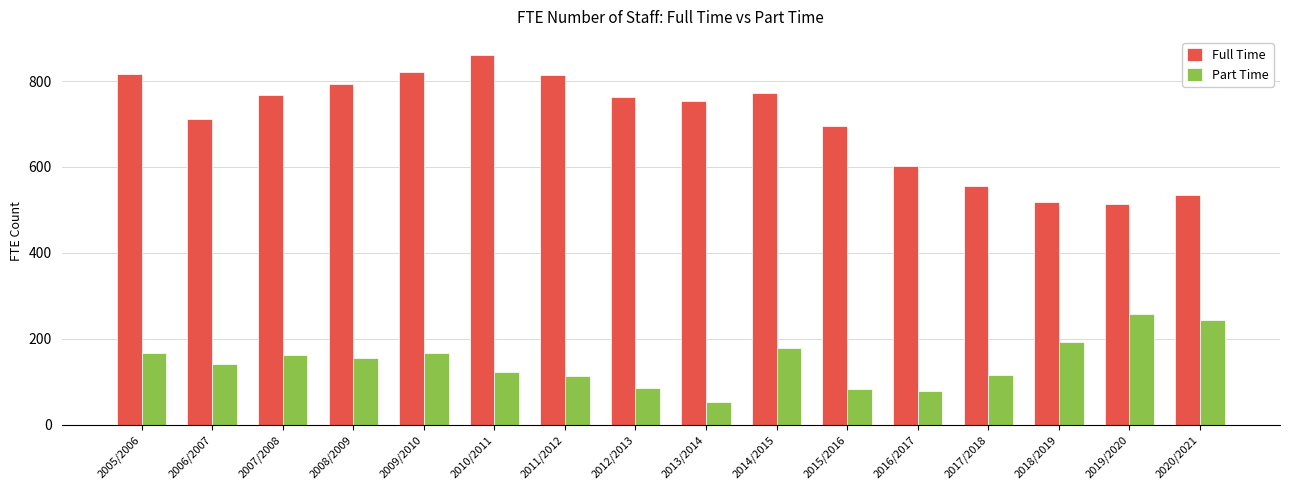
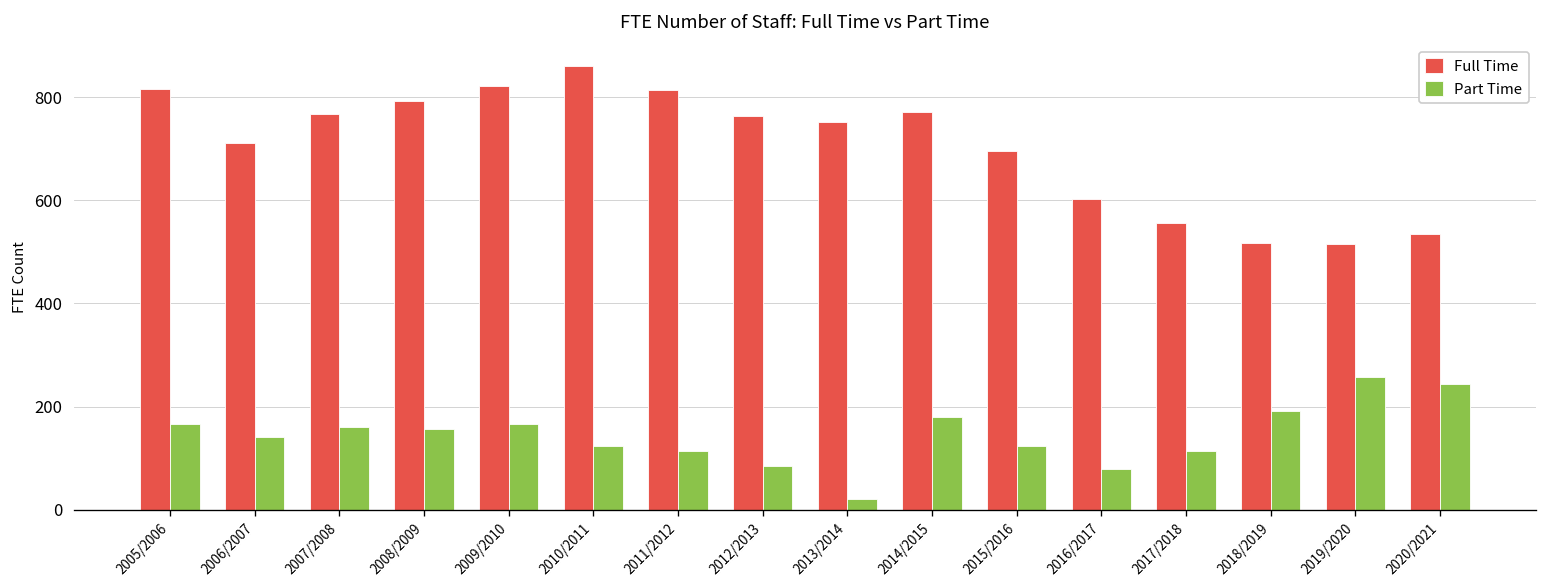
  {
    "Full Time": {
      "2005/2006": 820,
      "2006/2007": 710,
      "2007/2008": 770,
      "2008/2009": 790,
      "2009/2010": 820,
      "2010/2011": 860,
      "2011/2012": 810,
      "2012/2013": 760,
      "2013/2014": 750,
      "2014/2015": 770,
      "2015/2016": 700,
      "2016/2017": 600,
      "2017/2018": 560,
      "2018/2019": 520,
      "2019/2020": 510,
      "2020/2021": 530
    },
    "Part Time": {
      "2005/2006": 170,
      "2006/2007": 140,
      "2007/2008": 160,
      "2008/2009": 160,
      "2009/2010": 170,
      "2010/2011": 120,
      "2011/2012": 110,
      "2012/2013": 80,
-     "2013/2014": 50,
+     "2013/2014": 20,
      "2014/2015": 180,
-     "2015/2016": 80,
+     "2015/2016": 120,
      "2016/2017": 80,
      "2017/2018": 110,
      "2018/2019": 190,
      "2019/2020": 260,
      "2020/2021": 240
    }
  }
